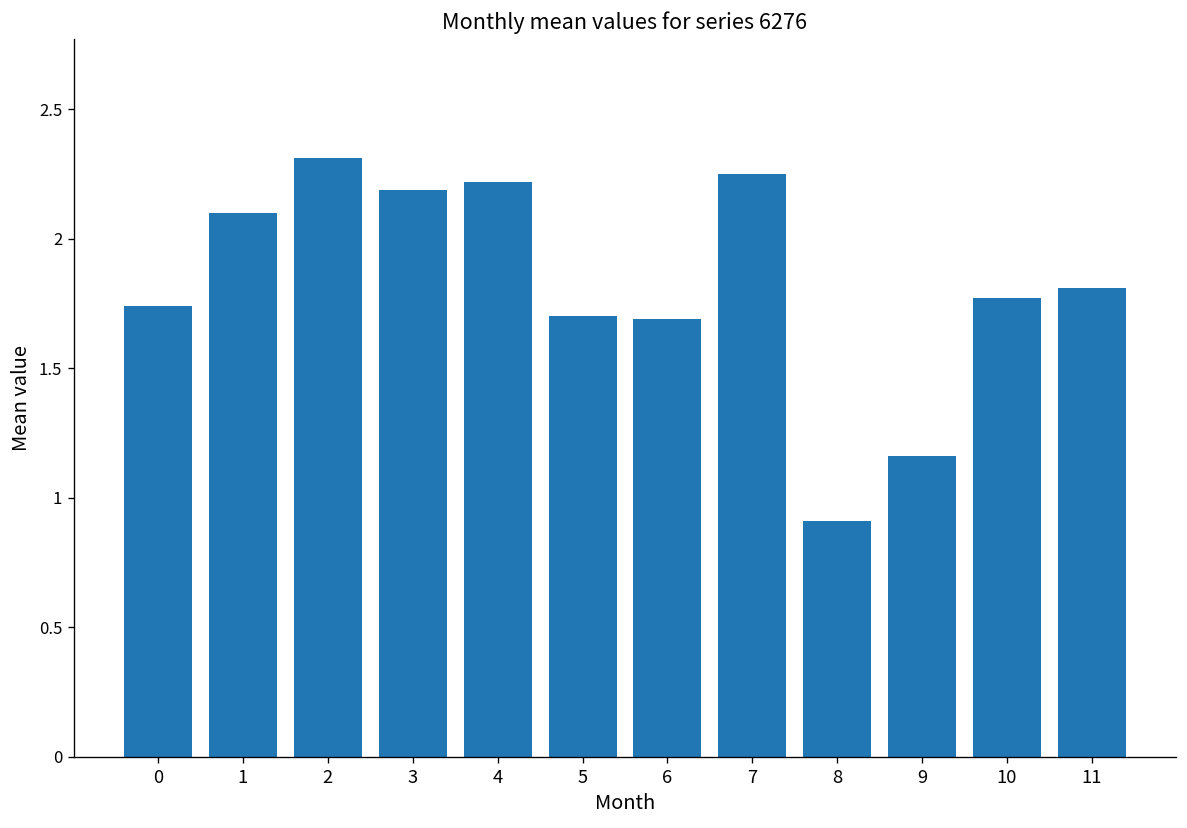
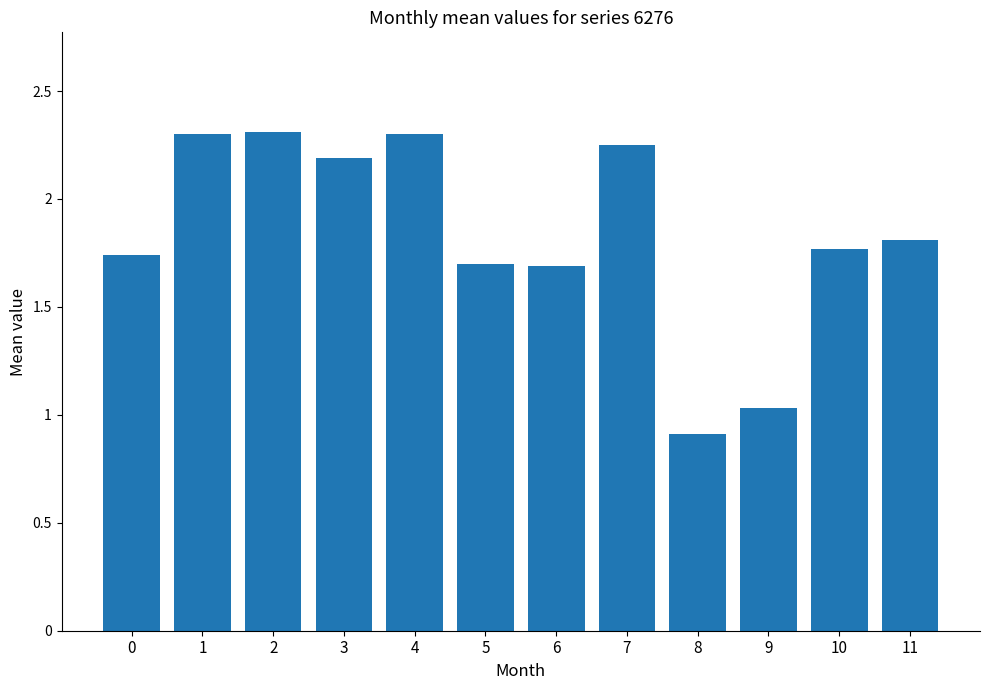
  {
    "0": 1.74,
-   "1": 2.1,
+   "1": 2.3,
    "2": 2.31,
    "3": 2.19,
-   "4": 2.22,
+   "4": 2.30,
    "5": 1.70,
    "6": 1.69,
    "7": 2.25,
    "8": 0.91,
-   "9": 1.16,
+   "9": 1.03,
    "10": 1.77,
    "11": 1.81
  }
